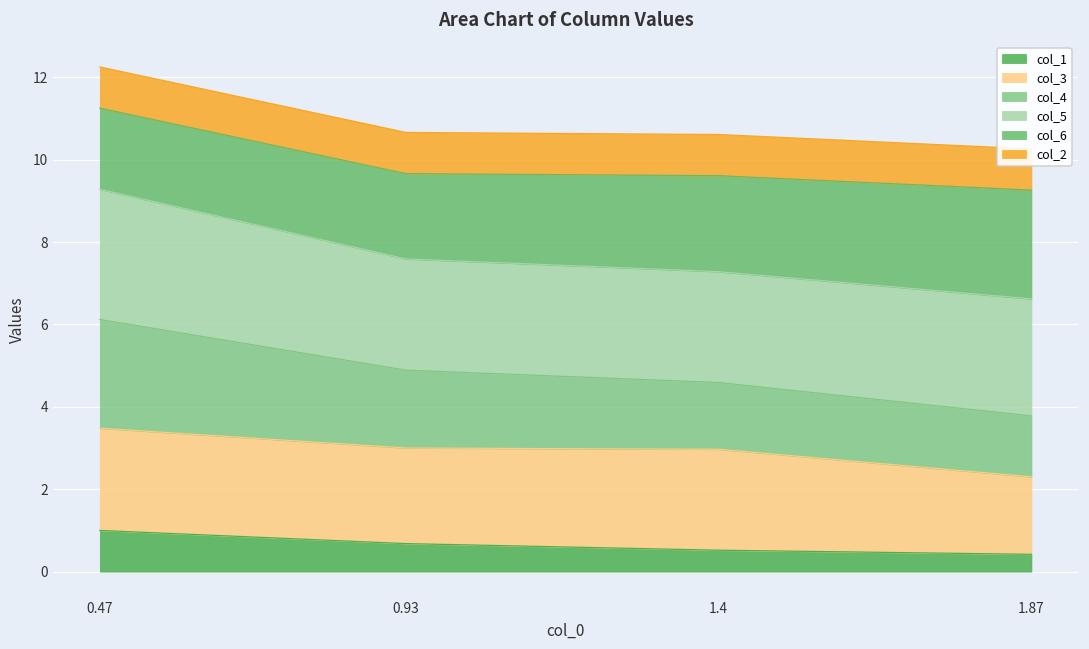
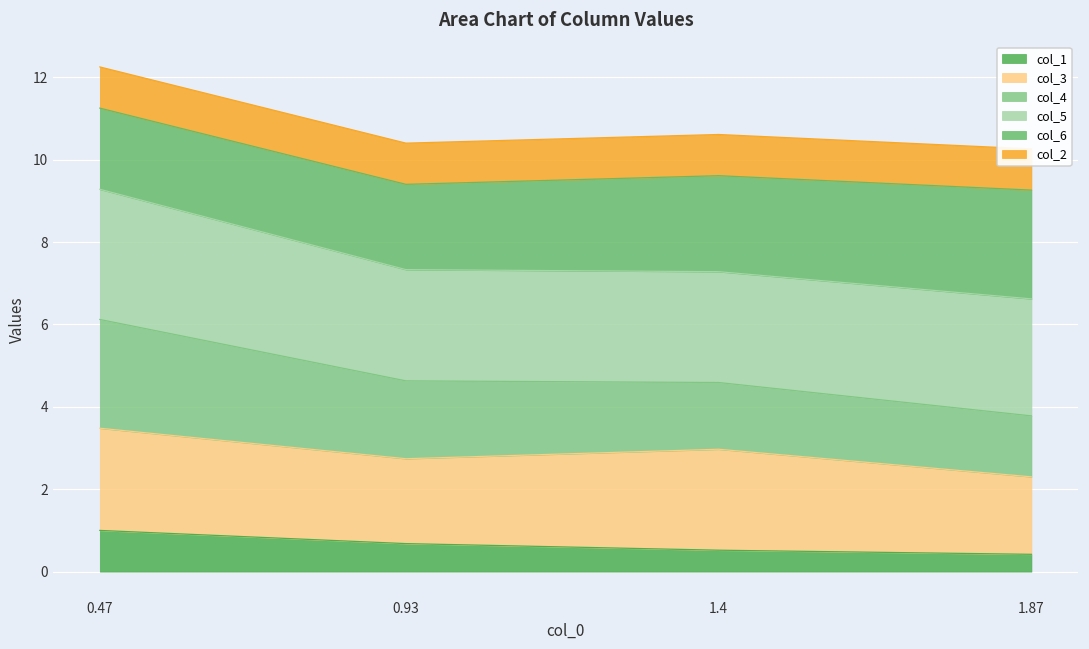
  {
    "col_3": {
      "0.47": 2.5,
-     "0.93": 2.3,
+     "0.93": 2.1,
      "1.4": 2.5,
      "1.87": 1.9
    },
    "col_2": {
      "0.47": 1.0,
      "0.93": 1.0,
      "1.4": 1.0
    }
  }
